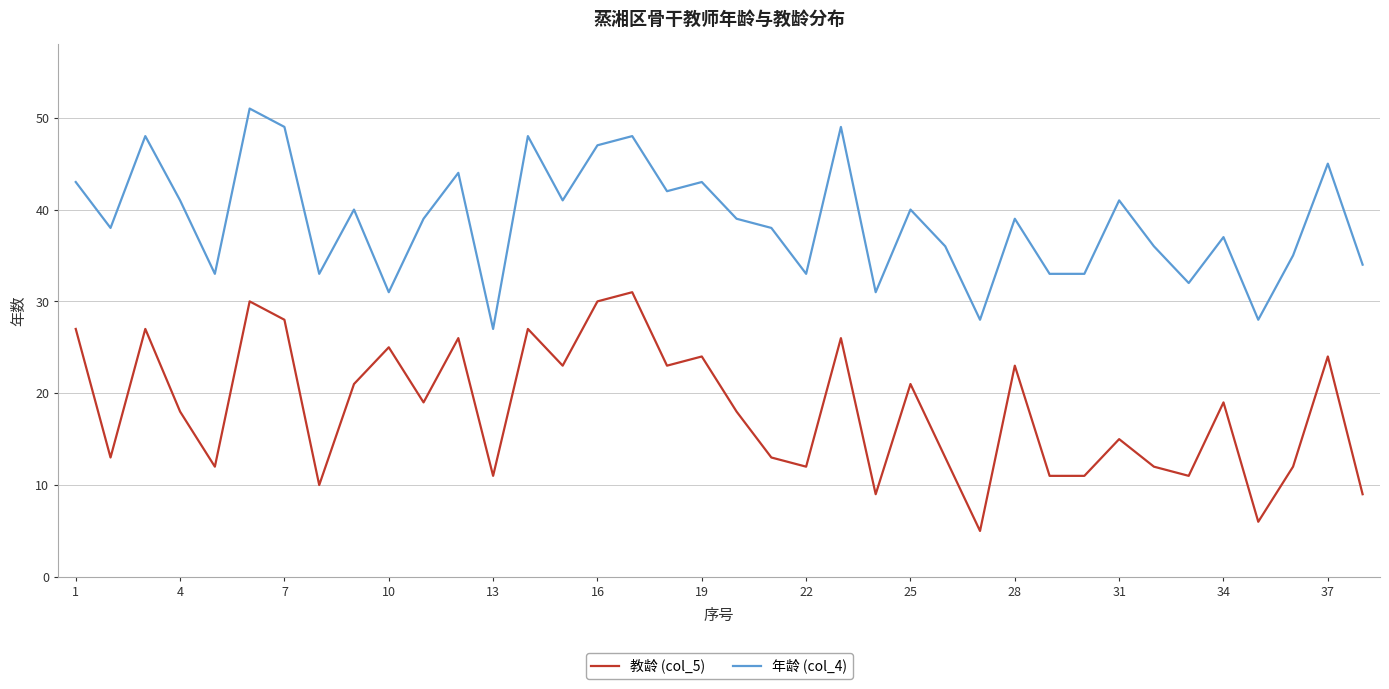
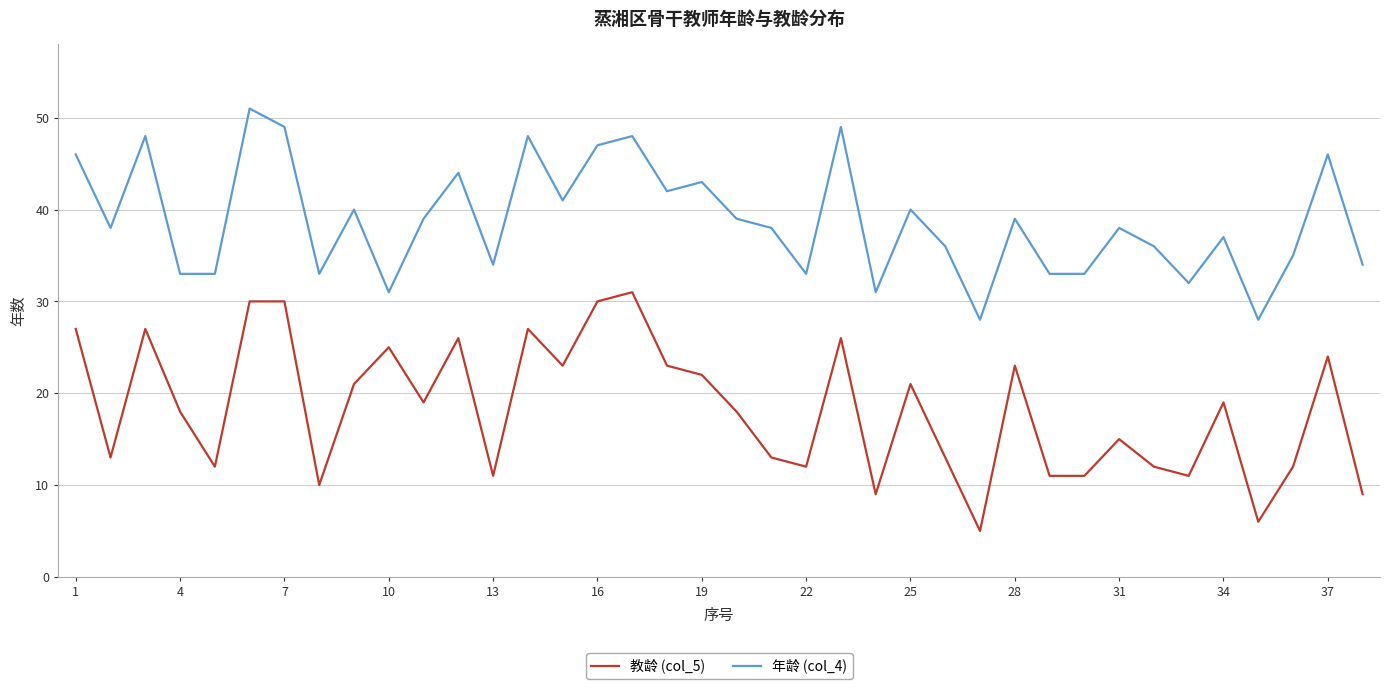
  {
    "教龄 (col_5)": {
      "1": 27,
      "4": 18,
-     "7": 28,
+     "7": 30,
      "10": 25,
      "13": 11,
      "16": 30,
-     "19": 24,
+     "19": 22,
      "22": 12,
      "25": 21,
      "28": 23,
      "31": 15,
      "34": 19,
      "37": 24
    },
    "年龄 (col_4)": {
-     "1": 43,
-     "4": 41,
+     "1": 46,
+     "4": 33,
      "7": 49,
      "10": 31,
-     "13": 27,
+     "13": 34,
      "16": 47,
      "19": 43,
      "22": 33,
      "25": 40,
      "28": 39,
-     "31": 41,
+     "31": 38,
      "34": 37,
-     "37": 45
+     "37": 46
    }
  }
